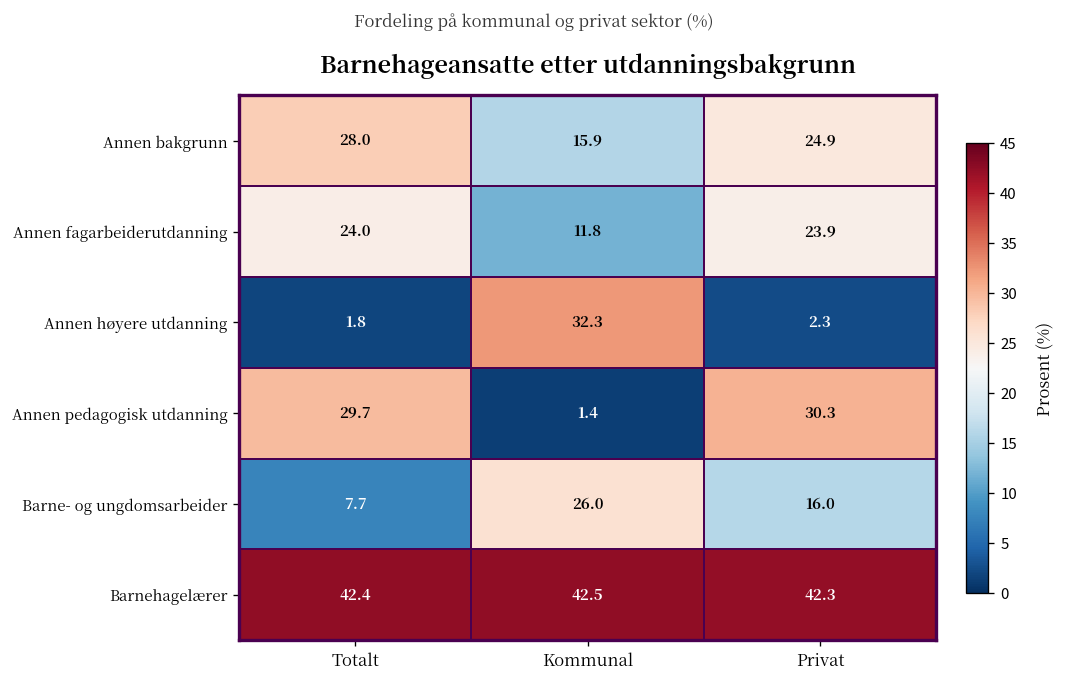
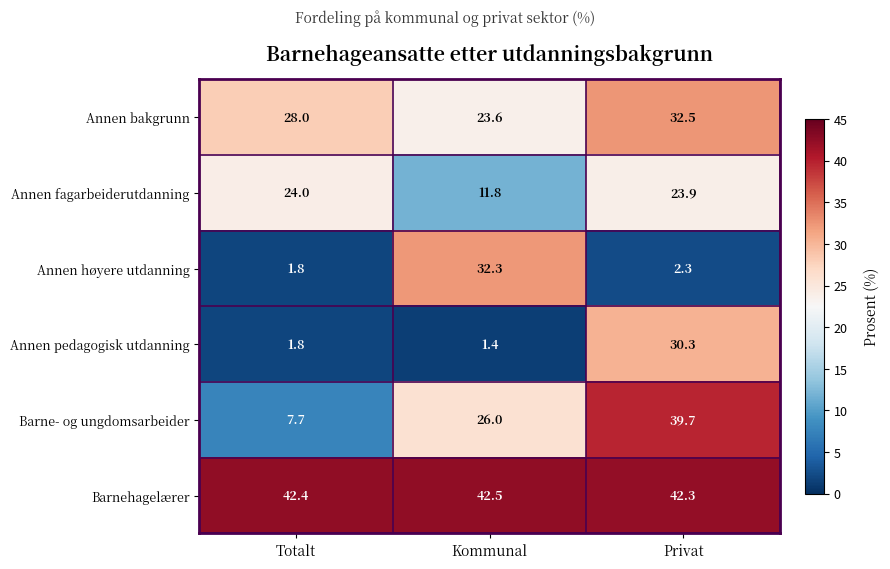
  {
    "Annen bakgrunn": {
      "Totalt": 28.0,
-     "Kommunal": 15.9,
-     "Privat": 24.9
+     "Kommunal": 23.6,
+     "Privat": 32.5
    },
    "Annen fagarbeiderutdanning": {
      "Totalt": 24.0,
      "Kommunal": 11.8,
      "Privat": 23.9
    },
    "Annen høyere utdanning": {
      "Totalt": 1.8,
      "Kommunal": 32.3,
      "Privat": 2.3
    },
    "Annen pedagogisk utdanning": {
-     "Totalt": 29.7,
+     "Totalt": 1.8,
      "Kommunal": 1.4,
      "Privat": 30.3
    },
    "Barne- og ungdomsarbeider": {
      "Totalt": 7.7,
      "Kommunal": 26.0,
-     "Privat": 16.0
+     "Privat": 39.7
    },
    "Barnehagelærer": {
      "Totalt": 42.4,
      "Kommunal": 42.5,
      "Privat": 42.3
    }
  }
